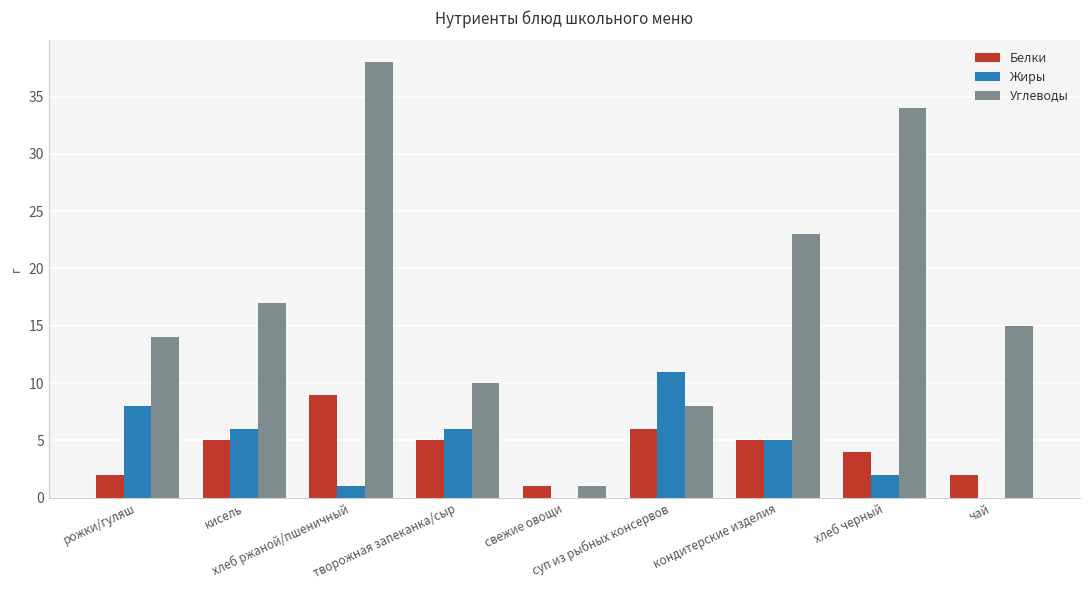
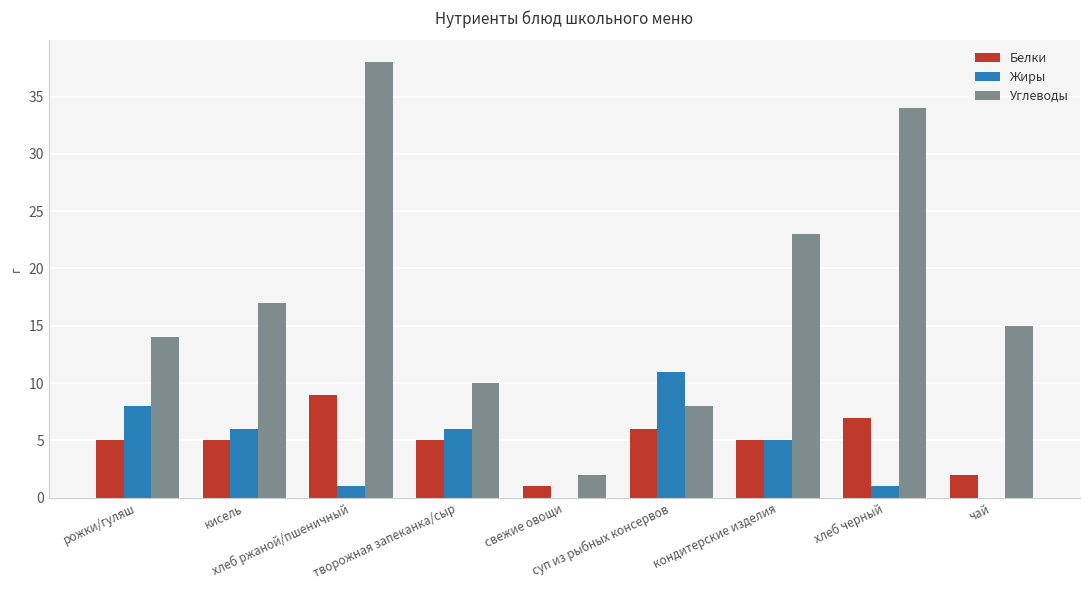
  {
    "Белки": {
-     "рожки/гуляш": 2,
+     "рожки/гуляш": 5,
      "кисель": 5,
      "хлеб ржаной/пшеничный": 9,
      "творожная запеканка/сыр": 5,
      "свежие овощи": 1,
      "суп из рыбных консервов": 6,
      "кондитерские изделия": 5,
-     "хлеб черный": 4,
+     "хлеб черный": 7,
      "чай": 2
    },
    "Жиры": {
      "рожки/гуляш": 8,
      "кисель": 6,
      "хлеб ржаной/пшеничный": 1,
      "творожная запеканка/сыр": 6,
      "свежие овощи": 0,
      "суп из рыбных консервов": 11,
      "кондитерские изделия": 5,
-     "хлеб черный": 2,
+     "хлеб черный": 1,
      "чай": 0
    },
    "Углеводы": {
      "рожки/гуляш": 14,
      "кисель": 17,
      "хлеб ржаной/пшеничный": 38,
      "творожная запеканка/сыр": 10,
-     "свежие овощи": 1,
+     "свежие овощи": 2,
      "суп из рыбных консервов": 8,
      "кондитерские изделия": 23,
      "хлеб черный": 34,
      "чай": 15
    }
  }
